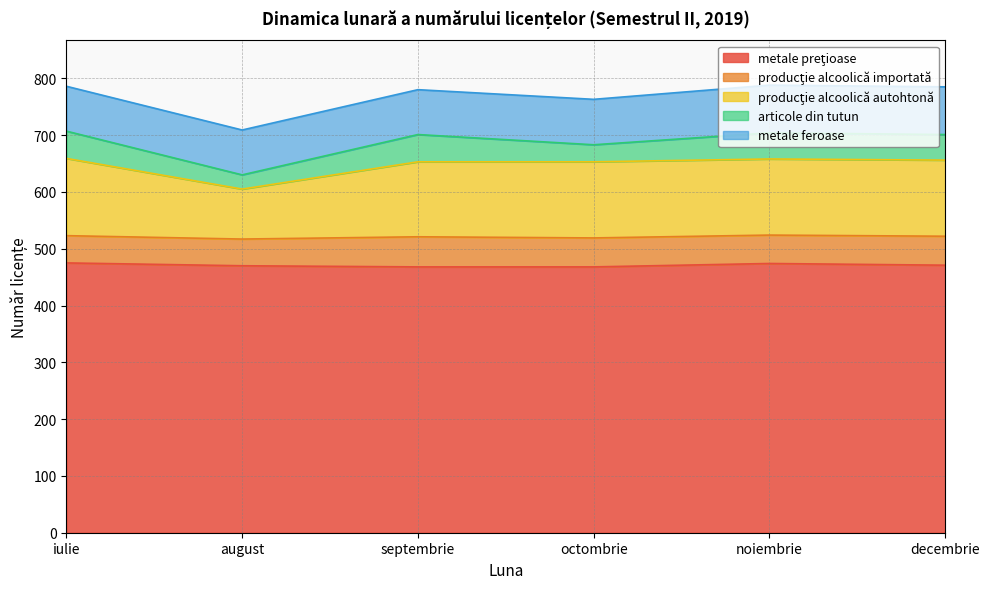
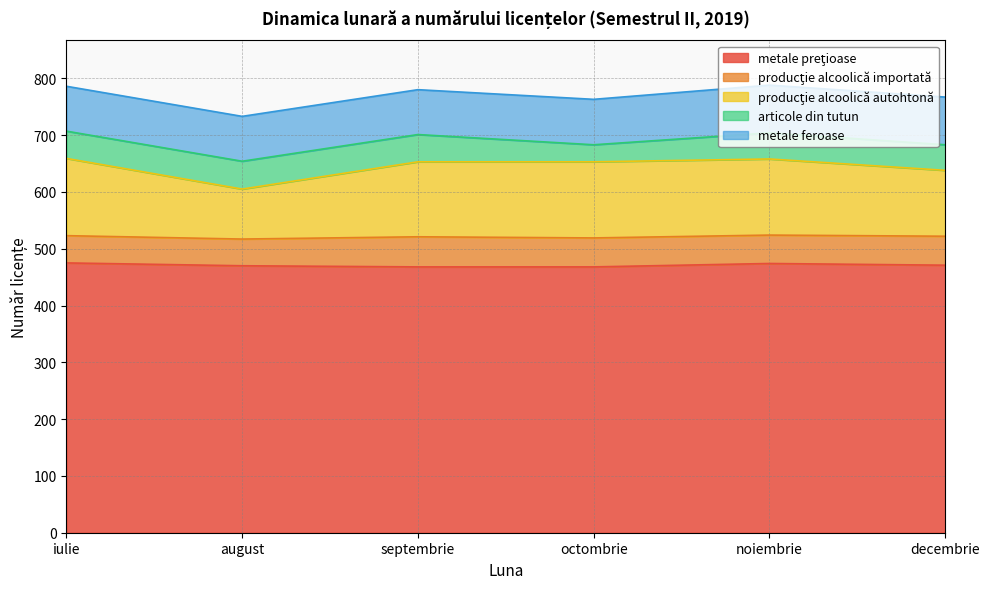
  {
    "producţie alcoolică autohtonă": {
      "iulie": 140,
      "august": 90,
      "septembrie": 130,
      "octombrie": 130,
      "noiembrie": 130,
-     "decembrie": 130
+     "decembrie": 120
    },
    "articole din tutun": {
      "iulie": 50,
-     "august": 30,
+     "august": 50,
      "septembrie": 50,
      "octombrie": 30,
      "decembrie": 50
    },
    "metale feroase": {
      "iulie": 80,
      "august": 80,
      "septembrie": 80,
      "octombrie": 80,
      "decembrie": 80
    }
  }
